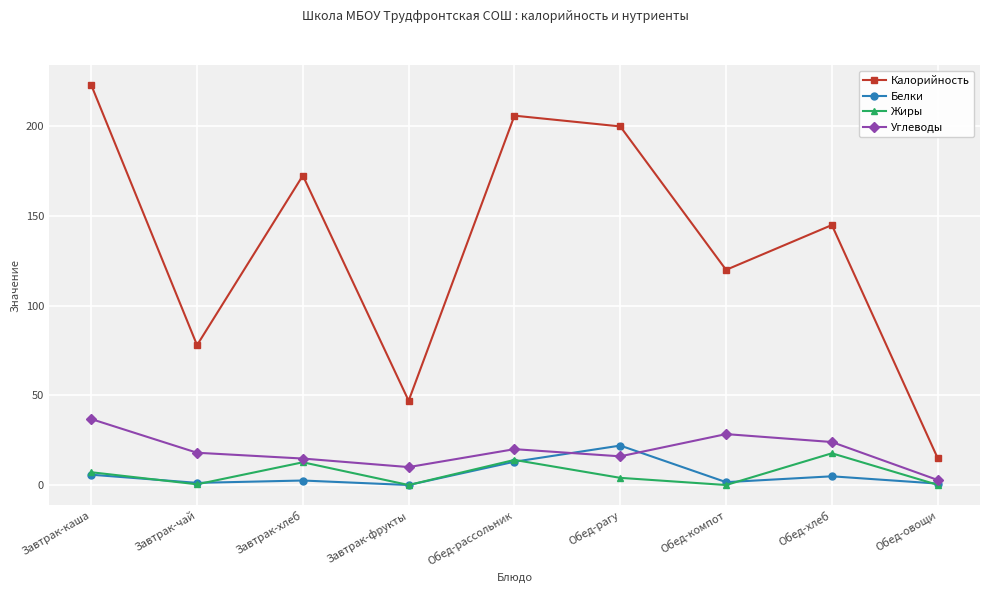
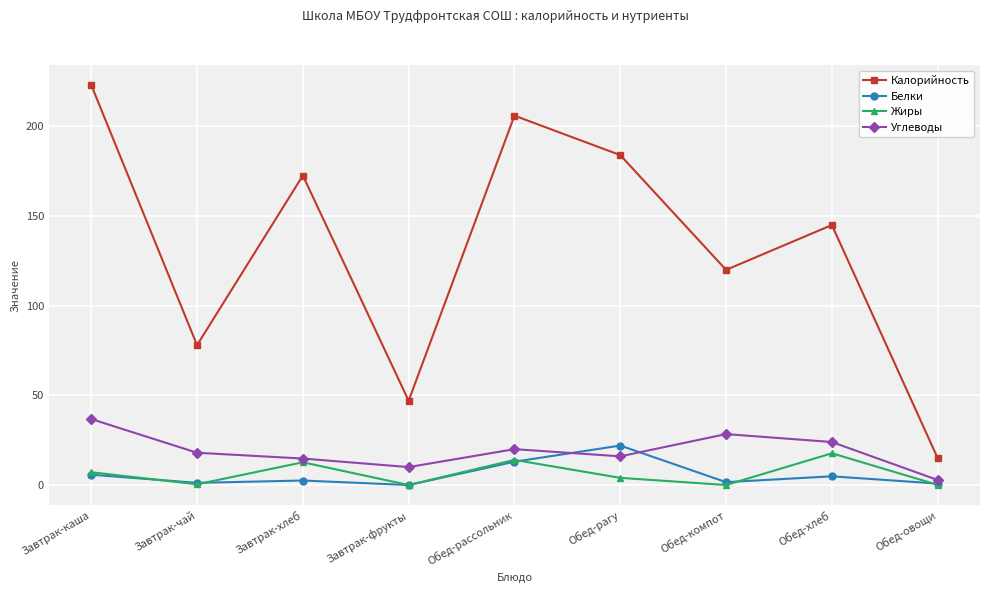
  {
    "Калорийность": {
      "Завтрак-каша": 223,
      "Завтрак-чай": 78,
      "Завтрак-хлеб": 173,
      "Завтрак-фрукты": 47,
      "Обед-рассольник": 206,
-     "Обед-рагу": 200,
+     "Обед-рагу": 184,
      "Обед-компот": 120,
      "Обед-хлеб": 145,
      "Обед-овощи": 15
    },
    "Белки": {
      "Завтрак-хлеб": 3,
      "Обед-рагу": 22,
      "Обед-компот": 2,
      "Обед-хлеб": 5
    },
    "Жиры": {
      "Завтрак-хлеб": 13,
      "Обед-рагу": 4,
      "Обед-компот": 0,
      "Обед-хлеб": 18
    },
    "Углеводы": {
      "Завтрак-каша": 37,
      "Завтрак-чай": 18,
      "Завтрак-хлеб": 15,
      "Завтрак-фрукты": 10,
      "Обед-рассольник": 20,
      "Обед-рагу": 16,
      "Обед-компот": 28,
      "Обед-хлеб": 24,
      "Обед-овощи": 3
    }
  }
